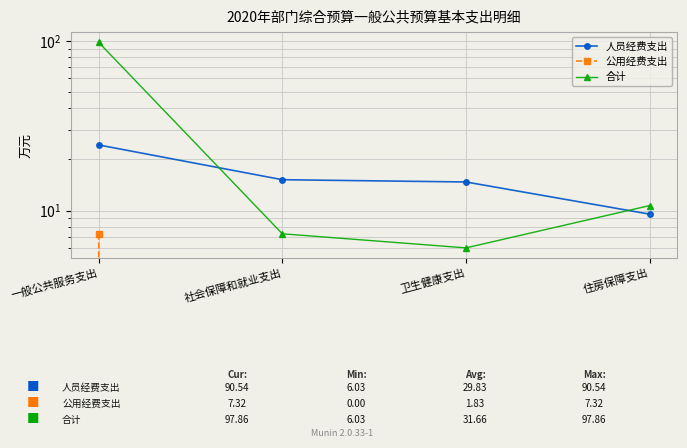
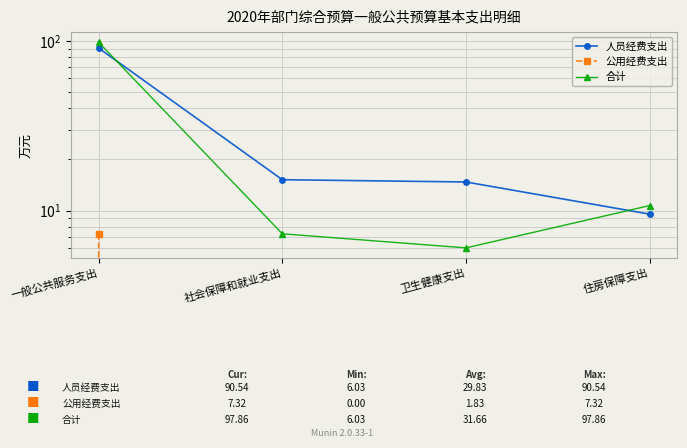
  {
    "人员经费支出": {
-     "一般公共服务支出": 24,
+     "一般公共服务支出": 90,
      "社会保障和就业支出": 15,
      "卫生健康支出": 15,
      "住房保障支出": 10
    },
    "公用经费支出": {
      "一般公共服务支出": 7.3
    },
    "合计": {
      "一般公共服务支出": 100,
      "社会保障和就业支出": 7.3,
      "卫生健康支出": 6,
      "住房保障支出": 11
    }
  }
